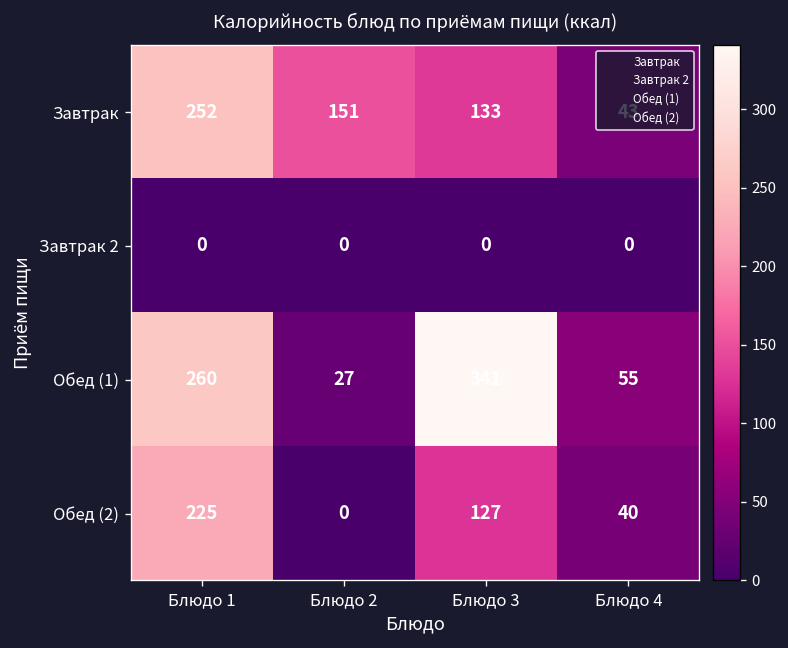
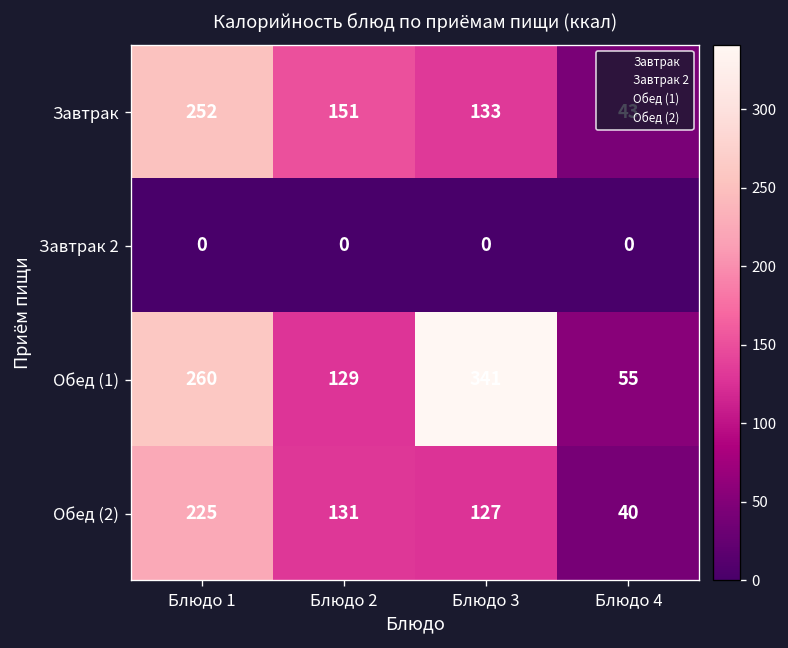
  {
    "Завтрак": {
      "Блюдо 1": 252,
      "Блюдо 2": 151,
      "Блюдо 3": 133
    },
    "Завтрак 2": {
      "Блюдо 1": 0,
      "Блюдо 2": 0,
      "Блюдо 3": 0,
      "Блюдо 4": 0
    },
    "Обед (1)": {
      "Блюдо 1": 260,
-     "Блюдо 2": 27,
+     "Блюдо 2": 129,
      "Блюдо 4": 55
    },
    "Обед (2)": {
      "Блюдо 1": 225,
-     "Блюдо 2": 0,
+     "Блюдо 2": 131,
      "Блюдо 3": 127,
      "Блюдо 4": 40
    }
  }
